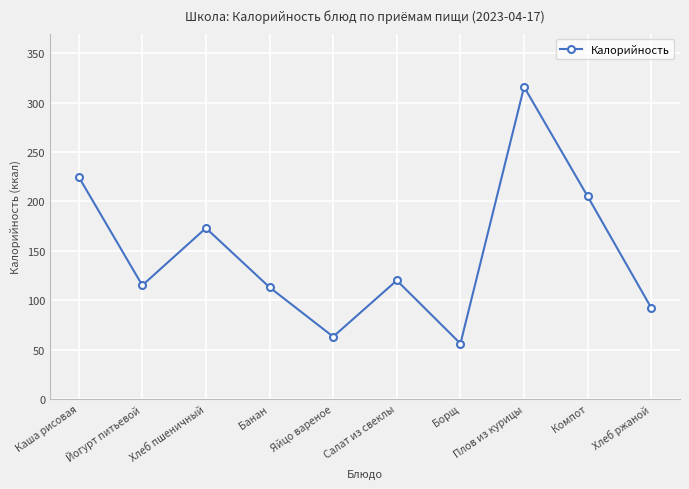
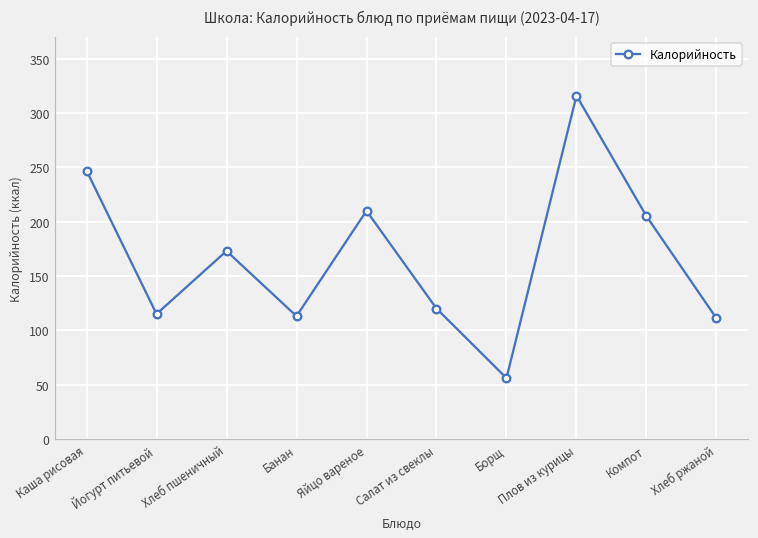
  {
-   "Каша рисовая": 230,
+   "Каша рисовая": 250,
    "Йогурт питьевой": 120,
    "Хлеб пшеничный": 170,
    "Банан": 110,
-   "Яйцо вареное": 60,
+   "Яйцо вареное": 210,
    "Салат из свеклы": 120,
    "Борщ": 60,
    "Плов из курицы": 320,
    "Компот": 210,
-   "Хлеб ржаной": 90
+   "Хлеб ржаной": 110
  }
